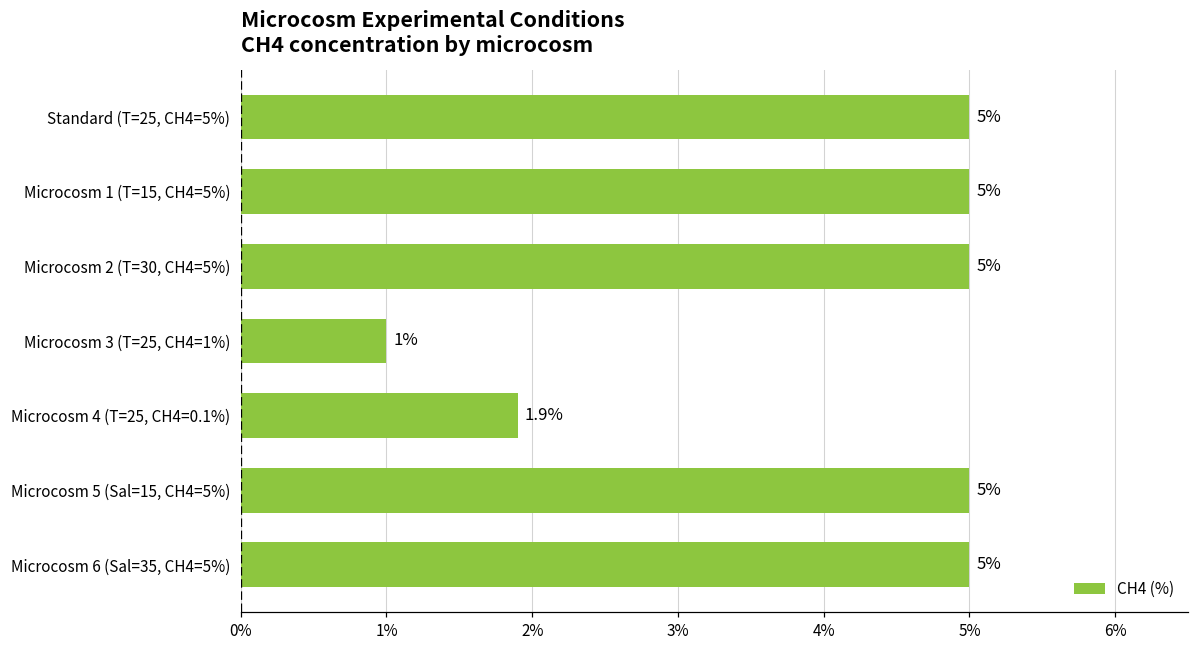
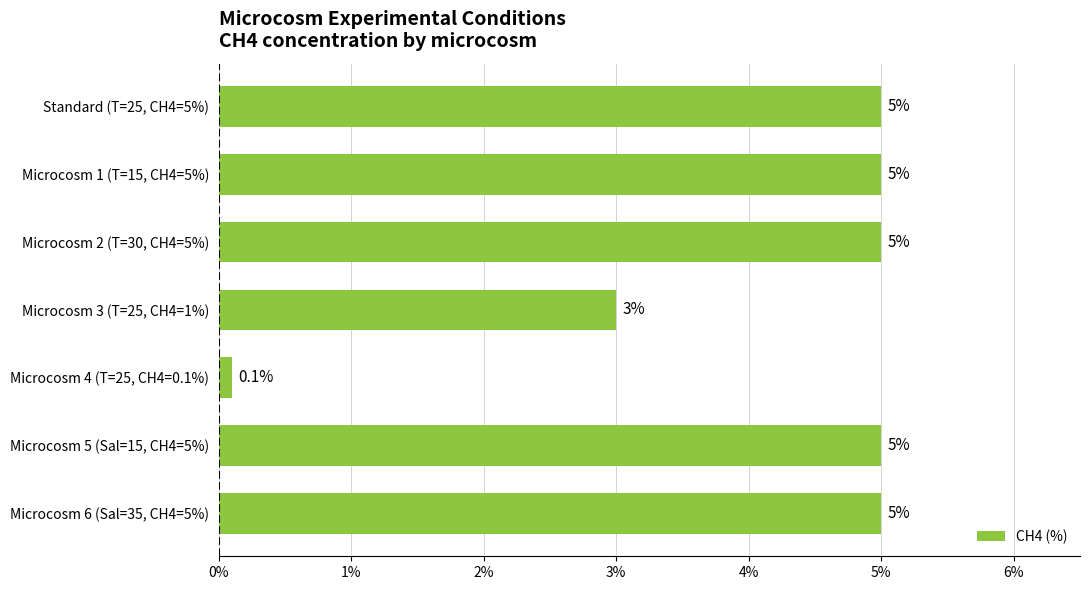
  {
    "Standard (T=25, CH4=5%)": "5%",
    "Microcosm 1 (T=15, CH4=5%)": "5%",
    "Microcosm 2 (T=30, CH4=5%)": "5%",
-   "Microcosm 3 (T=25, CH4=1%)": "1%",
-   "Microcosm 4 (T=25, CH4=0.1%)": "1.9%",
+   "Microcosm 3 (T=25, CH4=1%)": "3%",
+   "Microcosm 4 (T=25, CH4=0.1%)": "0.1%",
    "Microcosm 5 (Sal=15, CH4=5%)": "5%",
    "Microcosm 6 (Sal=35, CH4=5%)": "5%"
  }
